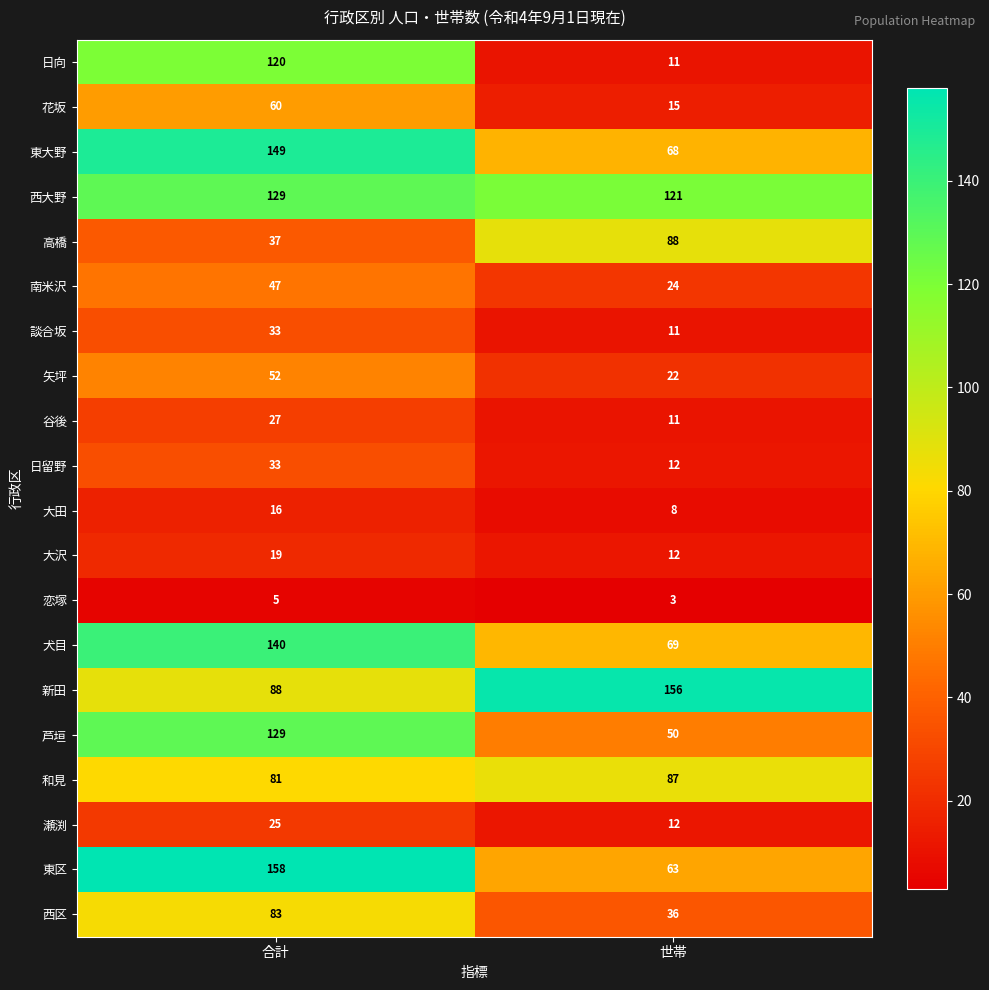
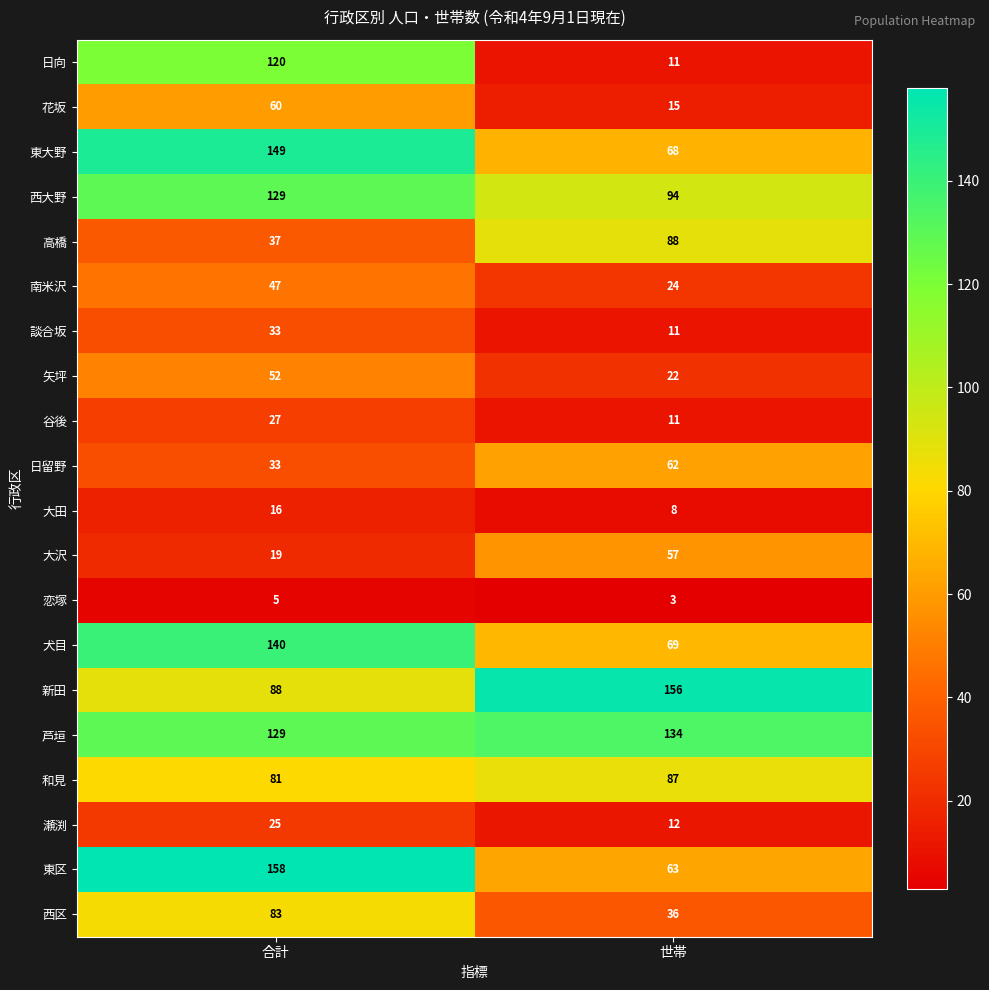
  {
    "日向": {
      "合計": 120,
      "世帯": 11
    },
    "花坂": {
      "合計": 60,
      "世帯": 15
    },
    "東大野": {
      "合計": 149,
      "世帯": 68
    },
    "西大野": {
      "合計": 129,
-     "世帯": 121
+     "世帯": 94
    },
    "高橋": {
      "合計": 37,
      "世帯": 88
    },
    "南米沢": {
      "合計": 47,
      "世帯": 24
    },
    "談合坂": {
      "合計": 33,
      "世帯": 11
    },
    "矢坪": {
      "合計": 52,
      "世帯": 22
    },
    "谷後": {
      "合計": 27,
      "世帯": 11
    },
    "日留野": {
      "合計": 33,
-     "世帯": 12
+     "世帯": 62
    },
    "大田": {
      "合計": 16,
      "世帯": 8
    },
    "大沢": {
      "合計": 19,
-     "世帯": 12
+     "世帯": 57
    },
    "恋塚": {
      "合計": 5,
      "世帯": 3
    },
    "犬目": {
      "合計": 140,
      "世帯": 69
    },
    "新田": {
      "合計": 88,
      "世帯": 156
    },
    "芦垣": {
      "合計": 129,
-     "世帯": 50
+     "世帯": 134
    },
    "和見": {
      "合計": 81,
      "世帯": 87
    },
    "瀬渕": {
      "合計": 25,
      "世帯": 12
    },
    "東区": {
      "合計": 158,
      "世帯": 63
    },
    "西区": {
      "合計": 83,
      "世帯": 36
    }
  }
